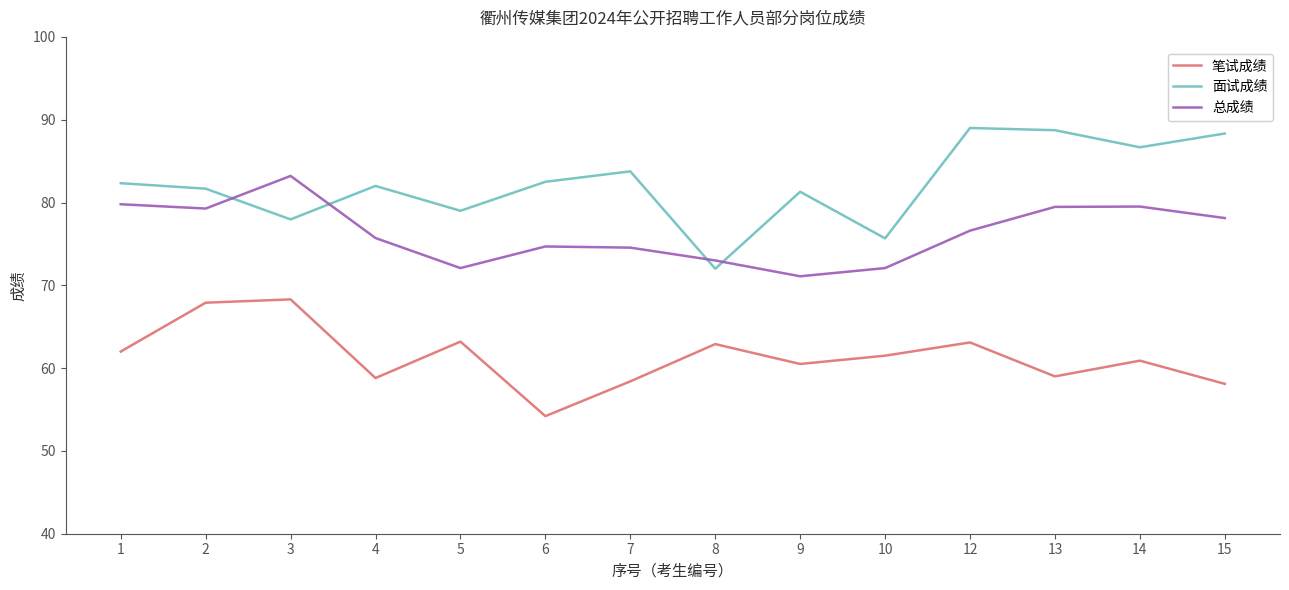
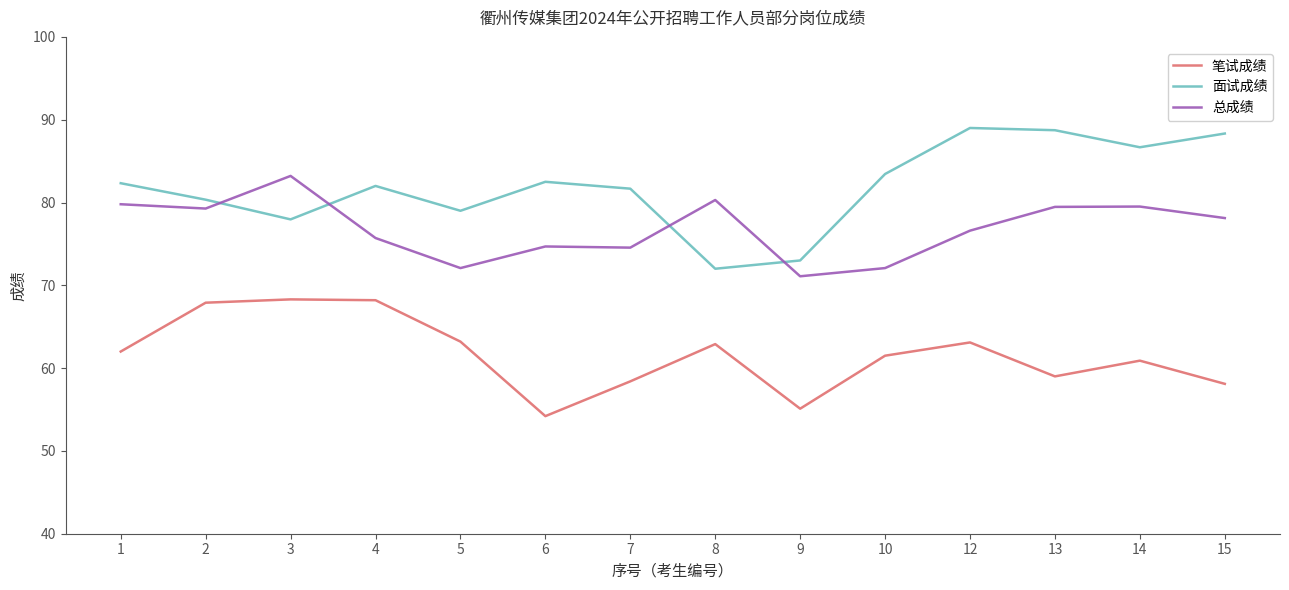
  {
    "笔试成绩": {
      "1": 62,
      "2": 68,
      "3": 68,
-     "4": 59,
+     "4": 68,
      "5": 63,
      "6": 54,
      "7": 58,
      "8": 63,
-     "9": 61,
+     "9": 55,
      "10": 62,
      "12": 63,
      "13": 59,
      "14": 61,
      "15": 58
    },
    "面试成绩": {
      "1": 82,
-     "2": 82,
+     "2": 80,
      "3": 78,
      "4": 82,
      "5": 79,
      "6": 83,
-     "7": 84,
+     "7": 82,
      "8": 72,
-     "9": 81,
-     "10": 76,
+     "9": 73,
+     "10": 83,
      "12": 89,
      "13": 89,
      "14": 87,
      "15": 88
    },
    "总成绩": {
      "1": 80,
      "2": 79,
      "3": 83,
      "4": 76,
      "5": 72,
      "6": 75,
      "7": 75,
-     "8": 73,
+     "8": 80,
      "9": 71,
      "10": 72,
      "12": 77,
      "13": 79,
      "14": 80,
      "15": 78
    }
  }
